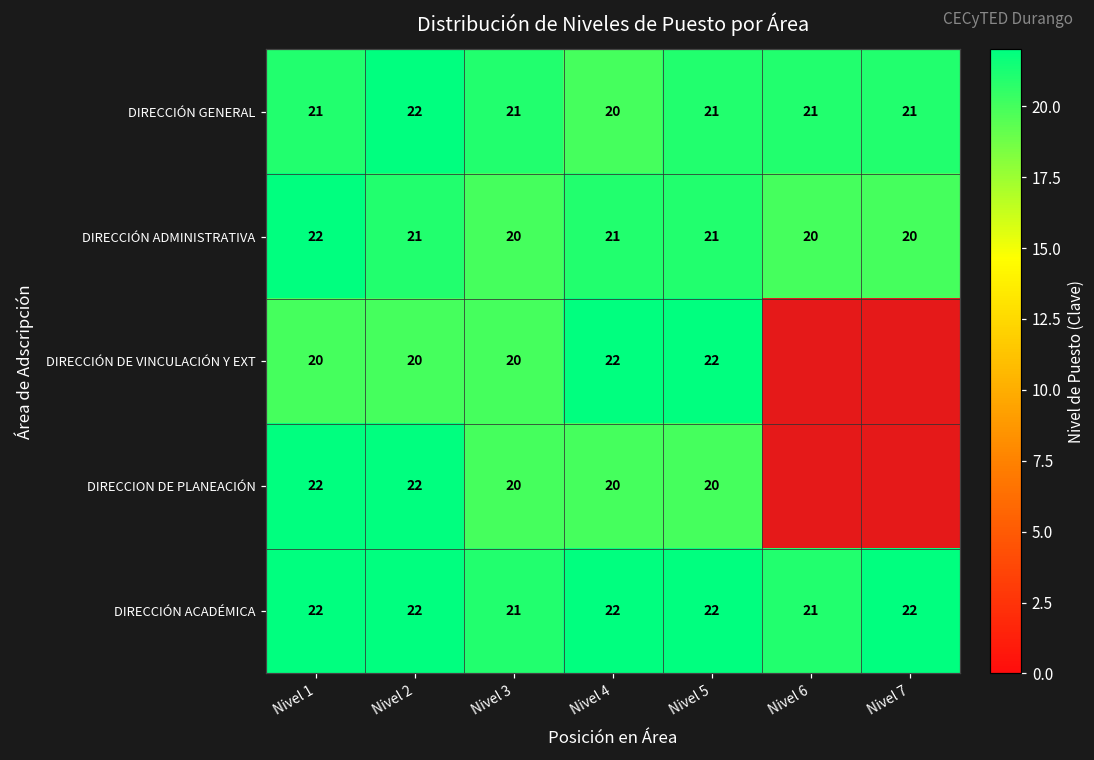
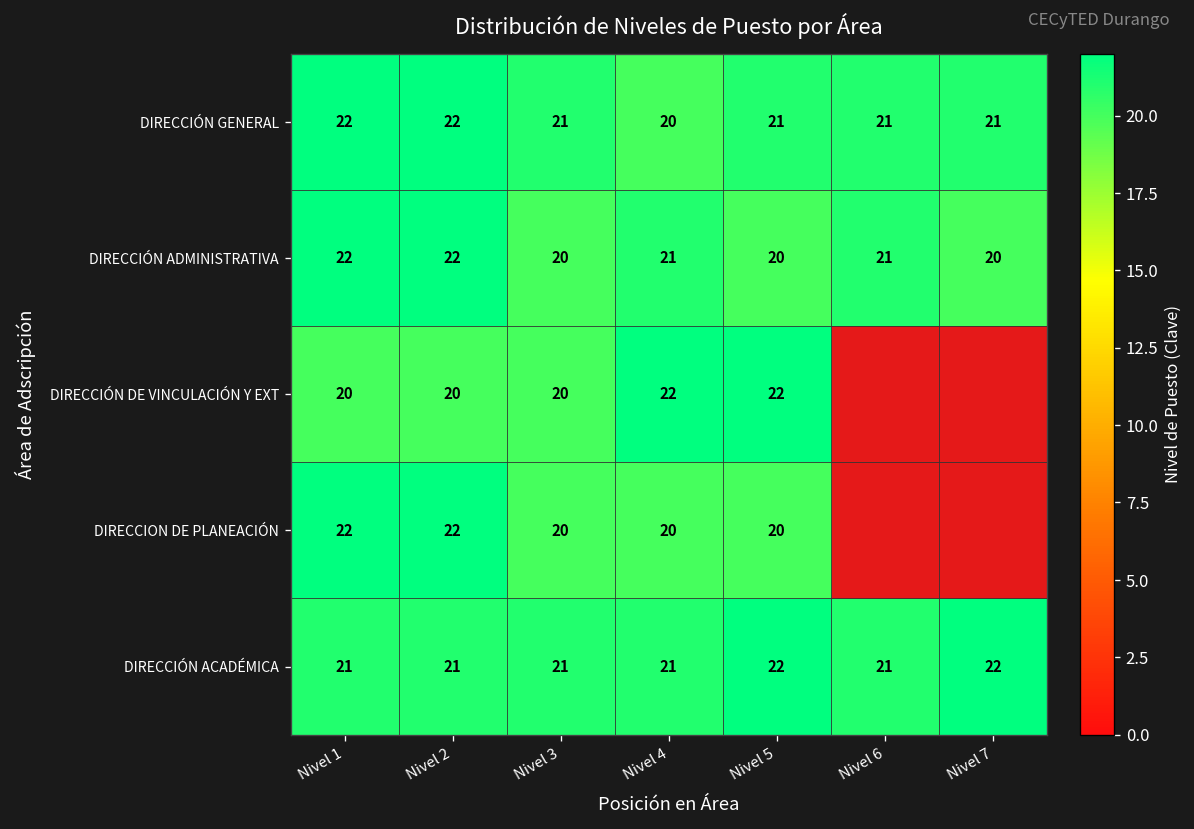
  {
    "DIRECCIÓN GENERAL": {
-     "Nivel 1": 21,
+     "Nivel 1": 22,
      "Nivel 2": 22,
      "Nivel 3": 21,
      "Nivel 4": 20,
      "Nivel 5": 21,
      "Nivel 6": 21,
      "Nivel 7": 21
    },
    "DIRECCIÓN ADMINISTRATIVA": {
      "Nivel 1": 22,
-     "Nivel 2": 21,
+     "Nivel 2": 22,
      "Nivel 3": 20,
      "Nivel 4": 21,
-     "Nivel 5": 21,
-     "Nivel 6": 20,
+     "Nivel 5": 20,
+     "Nivel 6": 21,
      "Nivel 7": 20
    },
    "DIRECCIÓN DE VINCULACIÓN Y EXT": {
      "Nivel 1": 20,
      "Nivel 2": 20,
      "Nivel 3": 20,
      "Nivel 4": 22,
      "Nivel 5": 22
    },
    "DIRECCION DE PLANEACIÓN": {
      "Nivel 1": 22,
      "Nivel 2": 22,
      "Nivel 3": 20,
      "Nivel 4": 20,
      "Nivel 5": 20
    },
    "DIRECCIÓN ACADÉMICA": {
-     "Nivel 1": 22,
-     "Nivel 2": 22,
+     "Nivel 1": 21,
+     "Nivel 2": 21,
      "Nivel 3": 21,
-     "Nivel 4": 22,
+     "Nivel 4": 21,
      "Nivel 5": 22,
      "Nivel 6": 21,
      "Nivel 7": 22
    }
  }
